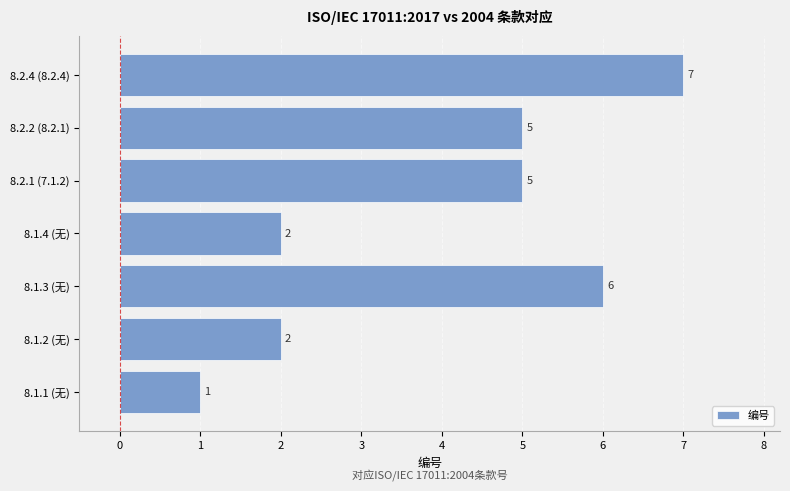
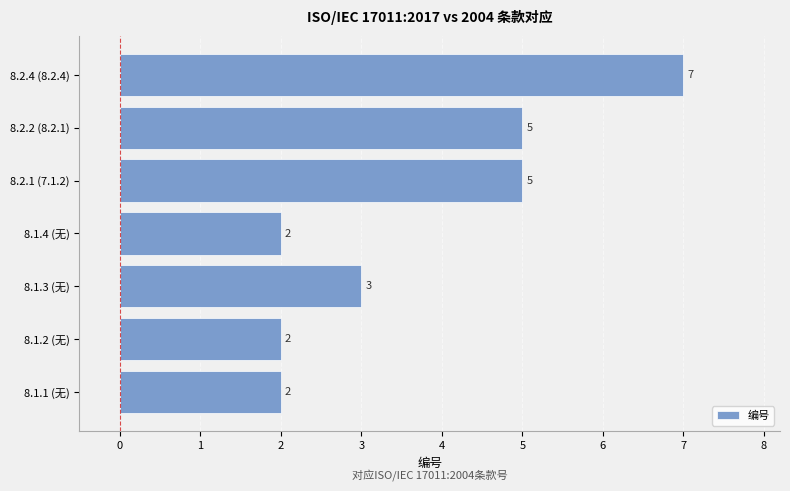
  {
    "8.2.4 (8.2.4)": 7,
    "8.2.2 (8.2.1)": 5,
    "8.2.1 (7.1.2)": 5,
    "8.1.4 (无)": 2,
-   "8.1.3 (无)": 6,
+   "8.1.3 (无)": 3,
    "8.1.2 (无)": 2,
-   "8.1.1 (无)": 1
+   "8.1.1 (无)": 2
  }
